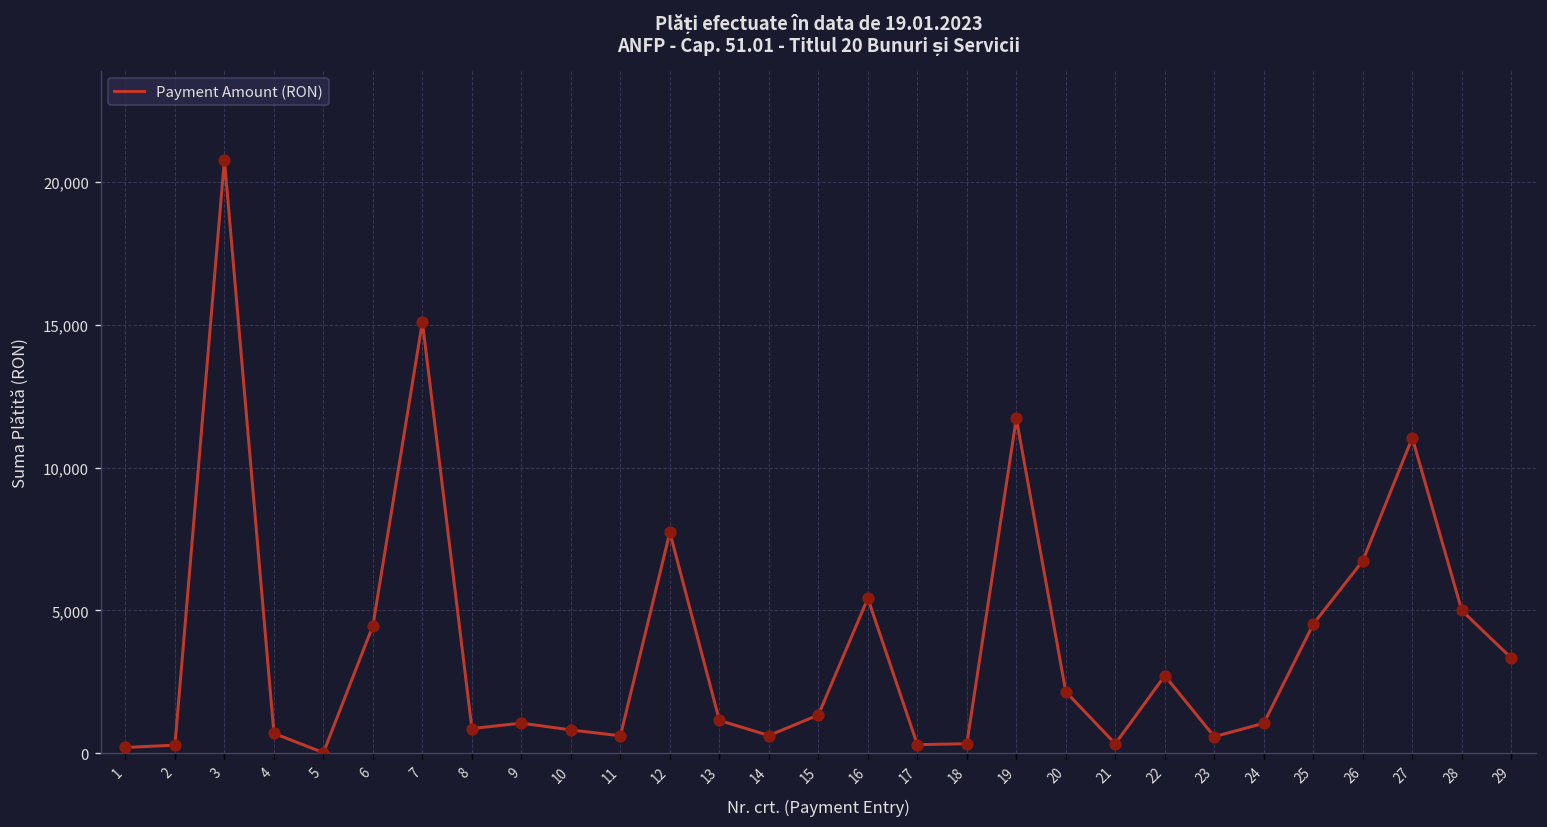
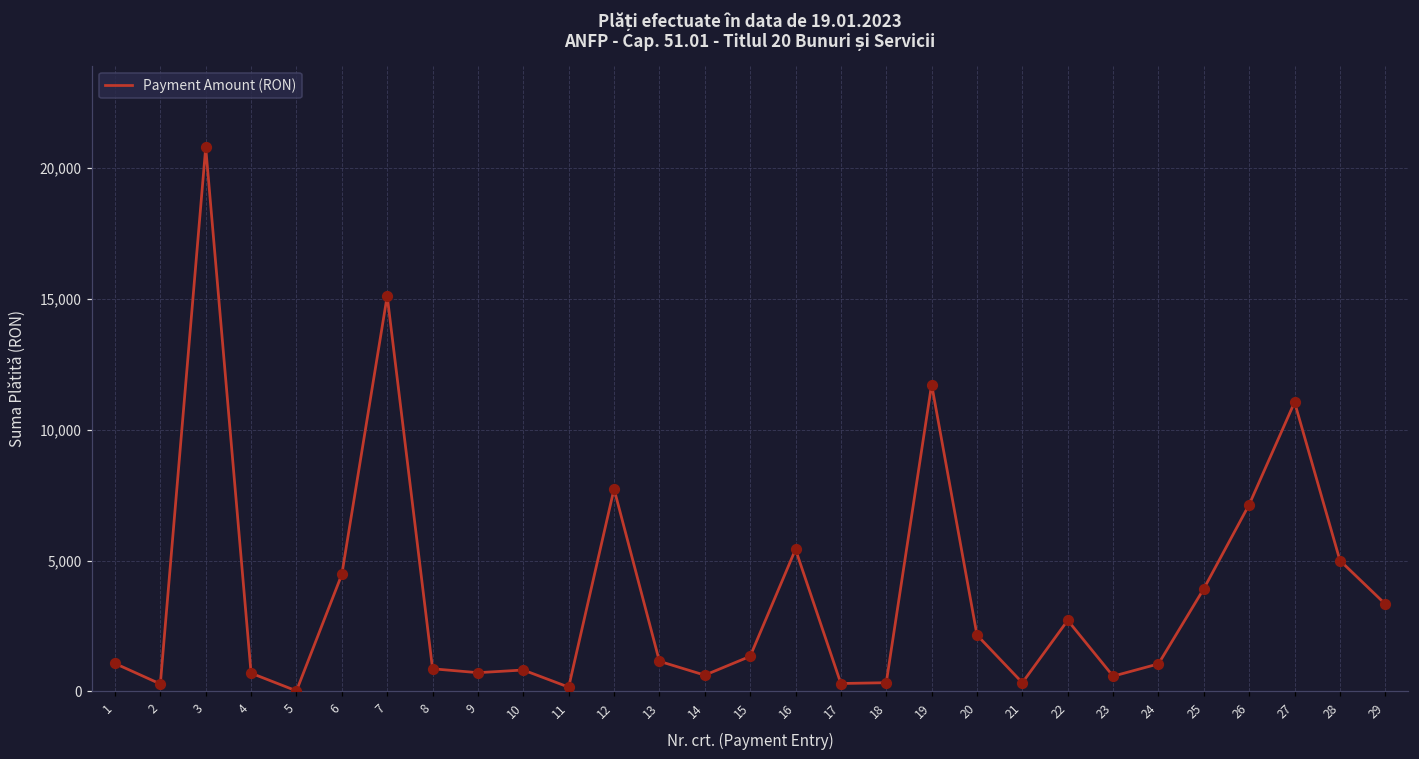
  {
-   "1": "200",
+   "1": "1,100",
    "2": "300",
    "3": "20,800",
    "4": "700",
    "5": "0",
    "6": "4,500",
    "7": "15,100",
    "8": "900",
-   "9": "1,100",
+   "9": "700",
    "10": "800",
-   "11": "600",
+   "11": "200",
    "12": "7,700",
    "13": "1,100",
    "14": "600",
    "15": "1,300",
    "16": "5,400",
    "17": "300",
    "18": "300",
    "19": "11,700",
    "20": "2,200",
    "21": "300",
    "22": "2,700",
    "23": "600",
    "24": "1,100",
-   "25": "4,500",
-   "26": "6,700",
+   "25": "3,900",
+   "26": "7,100",
    "27": "11,000",
    "28": "5,000",
    "29": "3,300"
  }
